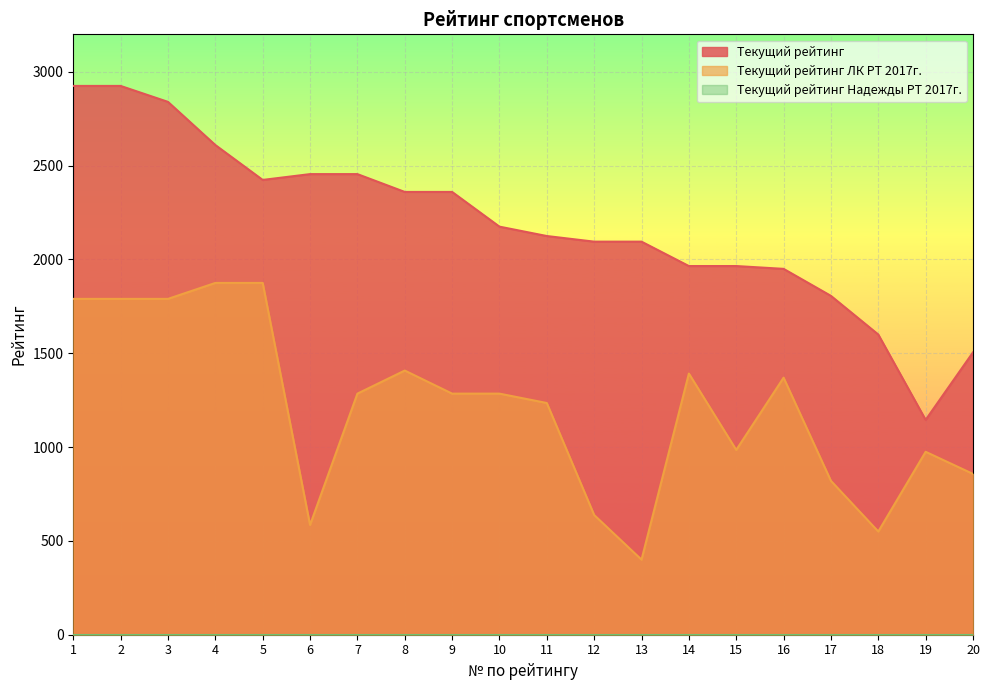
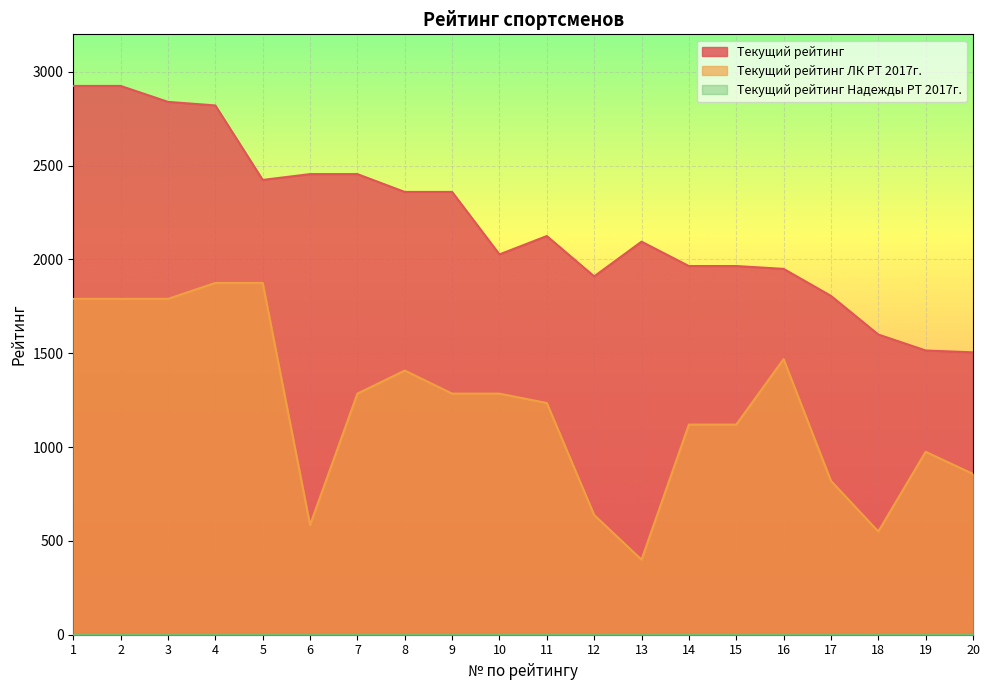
  {
    "Текущий рейтинг": {
      "1": 2930,
      "2": 2930,
      "3": 2840,
-     "4": 2610,
+     "4": 2820,
      "5": 2420,
      "6": 2460,
      "7": 2460,
      "8": 2360,
      "9": 2360,
-     "10": 2180,
+     "10": 2030,
      "11": 2130,
-     "12": 2100,
+     "12": 1910,
      "13": 2100,
      "14": 1970,
      "15": 1970,
      "16": 1950,
      "17": 1810,
      "18": 1600,
-     "19": 1150,
+     "19": 1520,
      "20": 1510
    },
    "Текущий рейтинг ЛК РТ 2017г.": {
      "1": 1790,
      "2": 1790,
      "3": 1790,
      "4": 1880,
      "5": 1880,
      "6": 590,
      "7": 1290,
      "8": 1410,
      "9": 1290,
      "10": 1290,
      "11": 1240,
      "12": 640,
      "13": 400,
-     "14": 1390,
-     "15": 990,
-     "16": 1370,
+     "14": 1120,
+     "15": 1120,
+     "16": 1470,
      "17": 820,
      "18": 550,
      "19": 980,
      "20": 860
    },
    "Текущий рейтинг Надежды РТ 2017г.": {
      "1": 0,
      "2": 0,
      "3": 0,
      "4": 0,
      "5": 0,
      "6": 0,
      "7": 0,
      "8": 0,
      "9": 0,
      "10": 0,
      "11": 0,
      "12": 0,
      "13": 0,
      "14": 0,
      "15": 0,
      "16": 0,
      "17": 0,
      "18": 0,
      "19": 0,
      "20": 0
    }
  }
